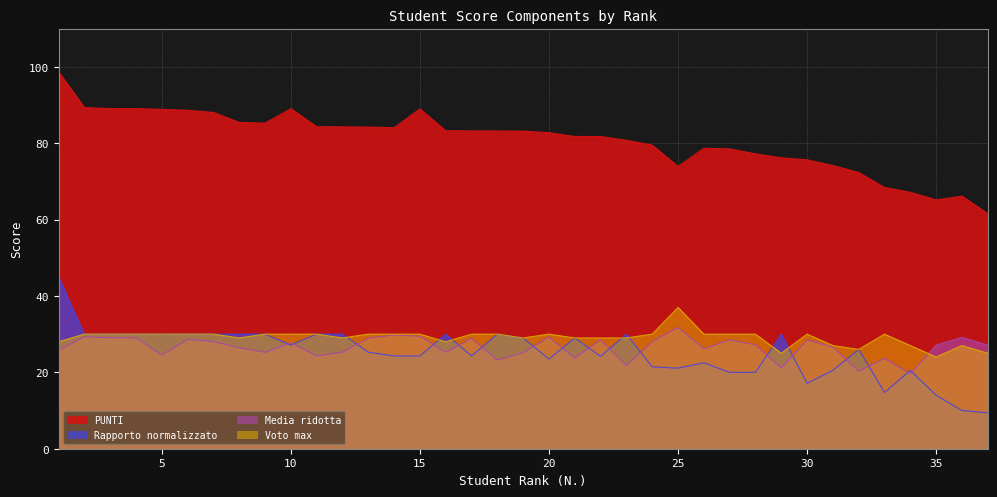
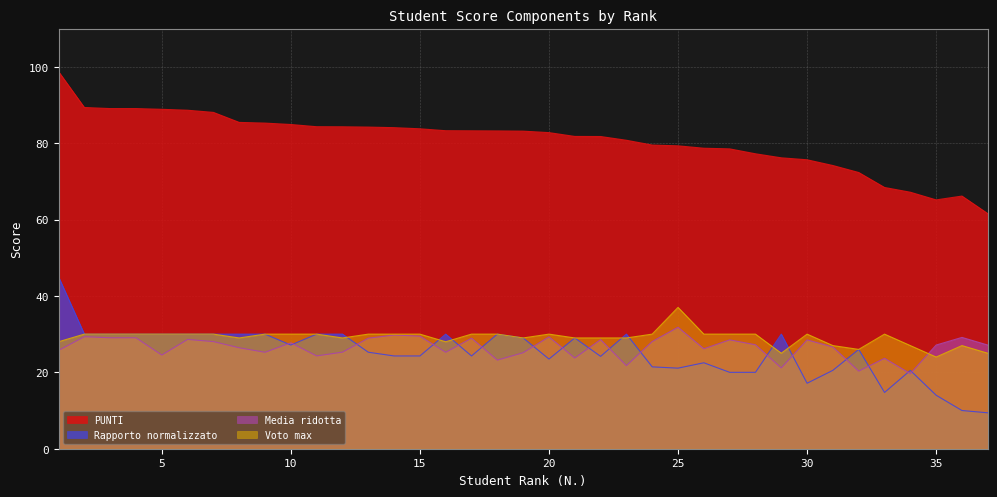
  {
    "PUNTI": {
      "5": 89,
-     "10": 89,
-     "15": 89,
+     "10": 85,
+     "15": 84,
      "20": 83,
-     "25": 74,
+     "25": 79,
      "30": 76,
      "35": 65
    },
    "Rapporto normalizzato": {
      "15": 24,
      "20": 23,
      "25": 21,
      "30": 17,
      "35": 14
    },
    "Media ridotta": {
      "5": 25,
      "20": 29,
      "25": 32,
      "30": 29,
      "35": 27
    },
    "Voto max": {
      "10": 30,
      "20": 30,
      "25": 37,
      "30": 30,
      "35": 24
    }
  }
